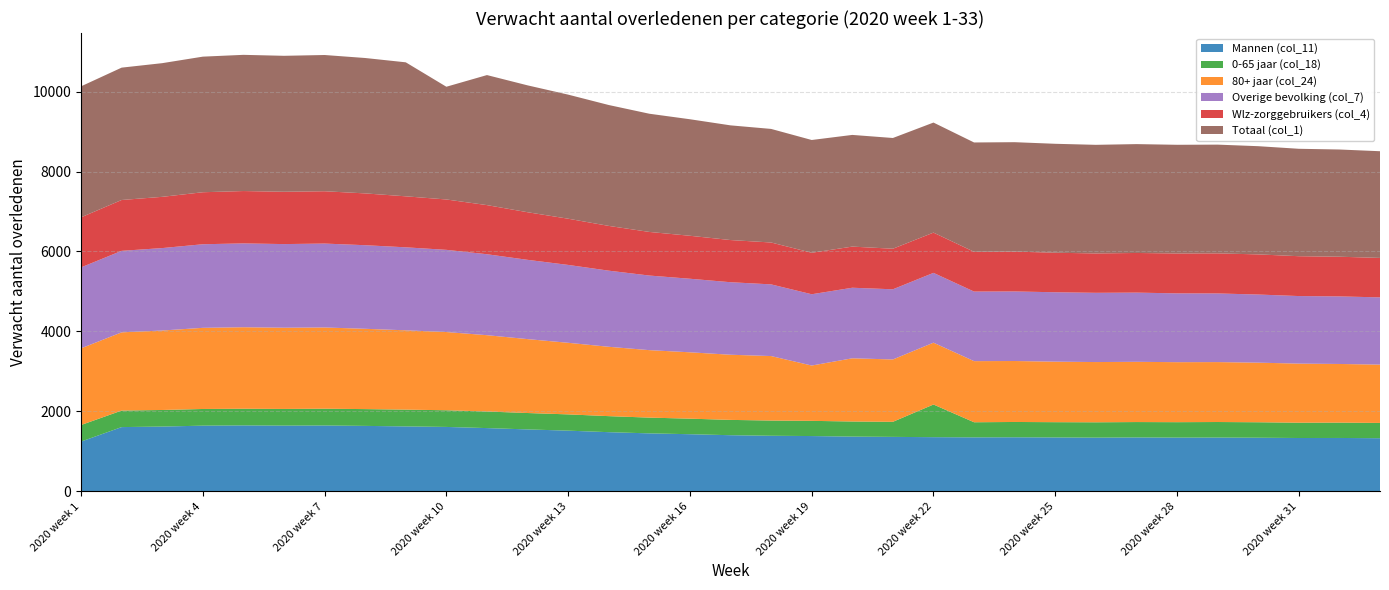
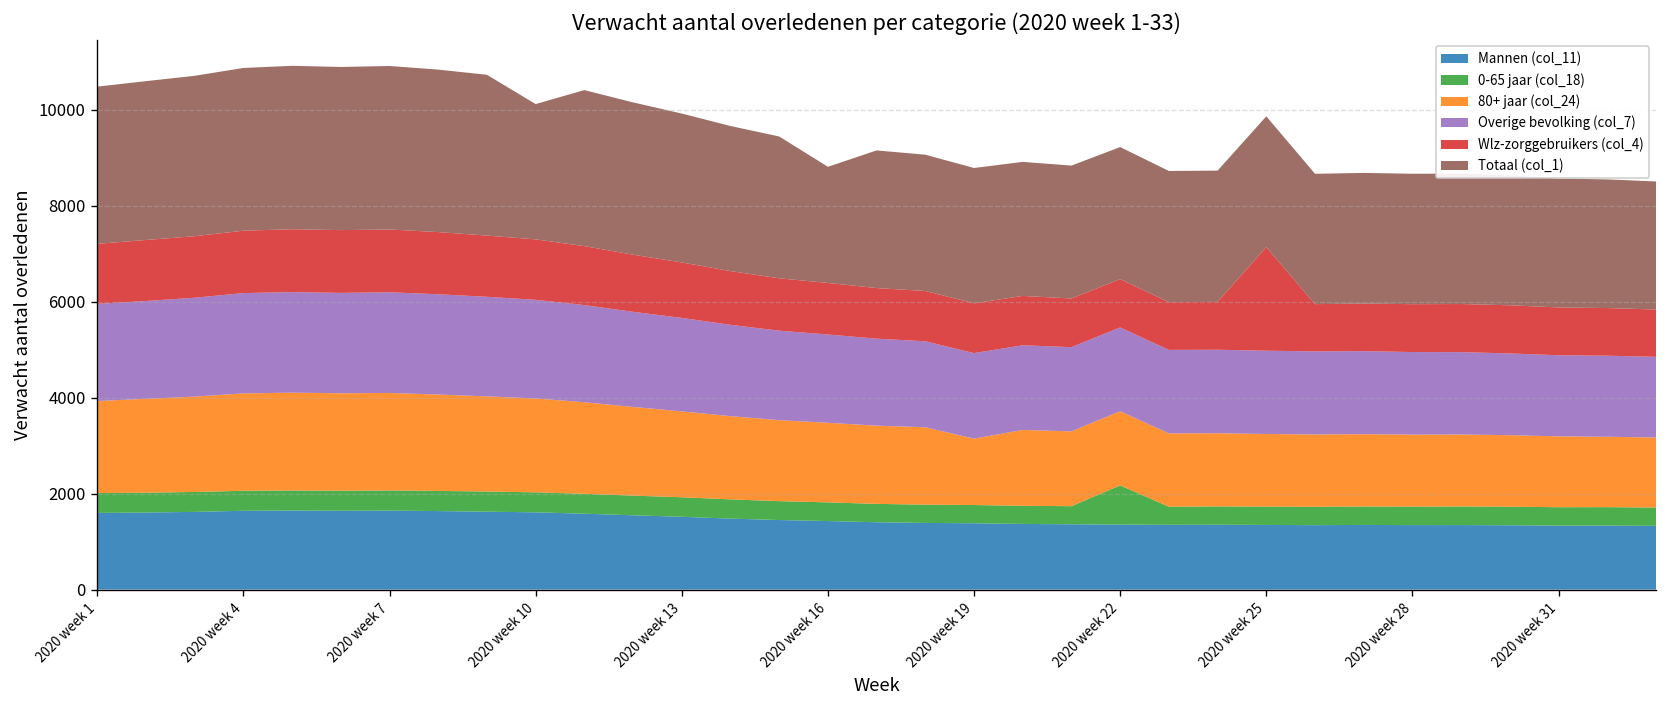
  {
    "Mannen (col_11)": {
-     "2020 week 1": 1200,
+     "2020 week 1": 1600,
      "2020 week 4": 1600,
      "2020 week 7": 1600,
      "2020 week 10": 1600,
      "2020 week 13": 1500,
      "2020 week 16": 1400,
      "2020 week 19": 1400,
      "2020 week 22": 1400,
      "2020 week 25": 1300,
      "2020 week 28": 1300,
      "2020 week 31": 1300
    },
    "0-65 jaar (col_18)": {
      "2020 week 1": 400,
      "2020 week 4": 400,
      "2020 week 7": 400,
      "2020 week 10": 400,
      "2020 week 13": 400,
      "2020 week 16": 400,
      "2020 week 19": 400,
      "2020 week 22": 800,
      "2020 week 25": 400,
      "2020 week 28": 400,
      "2020 week 31": 400
    },
    "80+ jaar (col_24)": {
      "2020 week 1": 1900,
      "2020 week 4": 2000,
      "2020 week 7": 2000,
      "2020 week 10": 2000,
      "2020 week 13": 1800,
      "2020 week 16": 1700,
      "2020 week 19": 1400,
      "2020 week 22": 1500,
      "2020 week 25": 1500,
      "2020 week 28": 1500,
      "2020 week 31": 1500
    },
    "Overige bevolking (col_7)": {
      "2020 week 1": 2000,
      "2020 week 4": 2100,
      "2020 week 7": 2100,
      "2020 week 10": 2100,
      "2020 week 13": 1900,
      "2020 week 16": 1800,
      "2020 week 19": 1800,
      "2020 week 22": 1700,
      "2020 week 25": 1700,
      "2020 week 28": 1700,
      "2020 week 31": 1700
    },
    "Wlz-zorggebruikers (col_4)": {
      "2020 week 1": 1300,
      "2020 week 4": 1300,
      "2020 week 7": 1300,
      "2020 week 10": 1300,
      "2020 week 13": 1200,
      "2020 week 16": 1100,
      "2020 week 19": 1000,
      "2020 week 22": 1000,
-     "2020 week 25": 1000,
+     "2020 week 25": 2200,
      "2020 week 28": 1000,
      "2020 week 31": 1000
    },
    "Totaal (col_1)": {
      "2020 week 1": 3300,
      "2020 week 4": 3400,
      "2020 week 7": 3400,
      "2020 week 10": 2800,
      "2020 week 13": 3100,
-     "2020 week 16": 2900,
+     "2020 week 16": 2400,
      "2020 week 19": 2800,
      "2020 week 22": 2800,
      "2020 week 25": 2700,
      "2020 week 28": 2700,
      "2020 week 31": 2700
    }
  }
